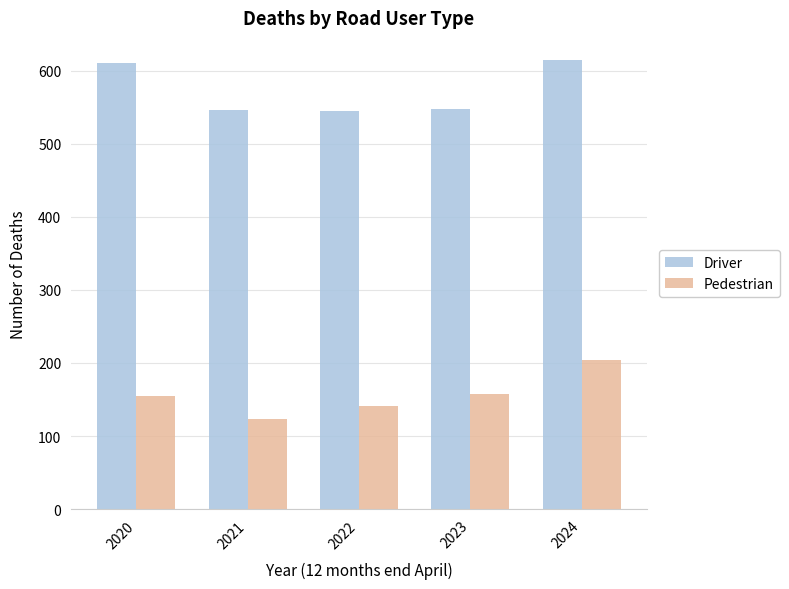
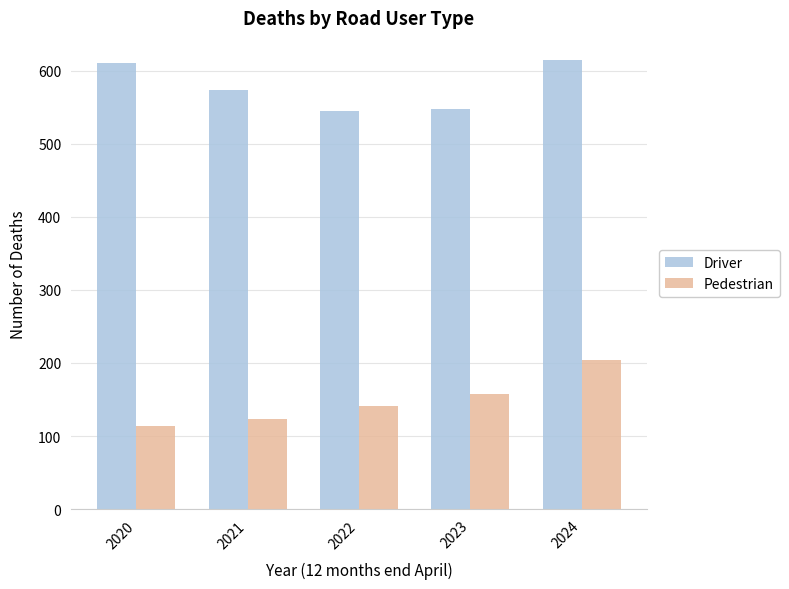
  {
    "Driver": {
      "2020": 610,
-     "2021": 550,
+     "2021": 570,
      "2022": 550,
      "2023": 550,
      "2024": 610
    },
    "Pedestrian": {
-     "2020": 160,
+     "2020": 110,
      "2021": 120,
      "2022": 140,
      "2023": 160,
      "2024": 200
    }
  }
